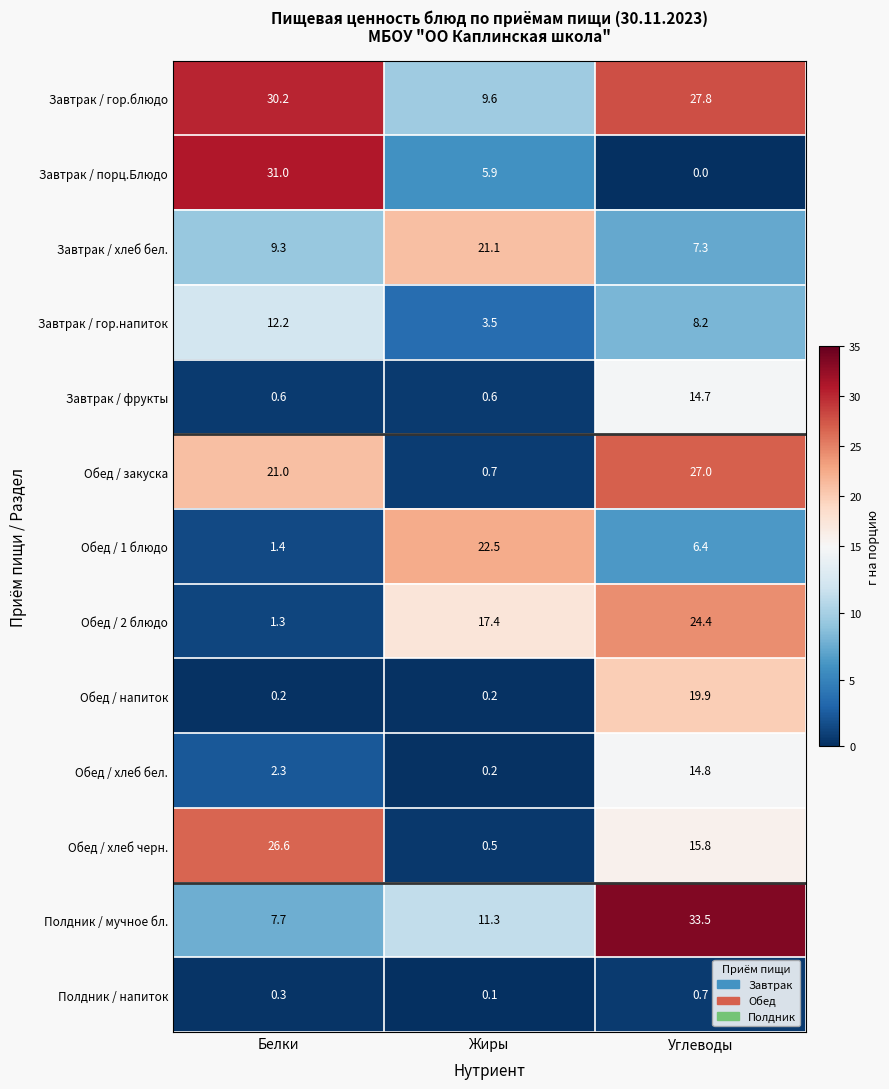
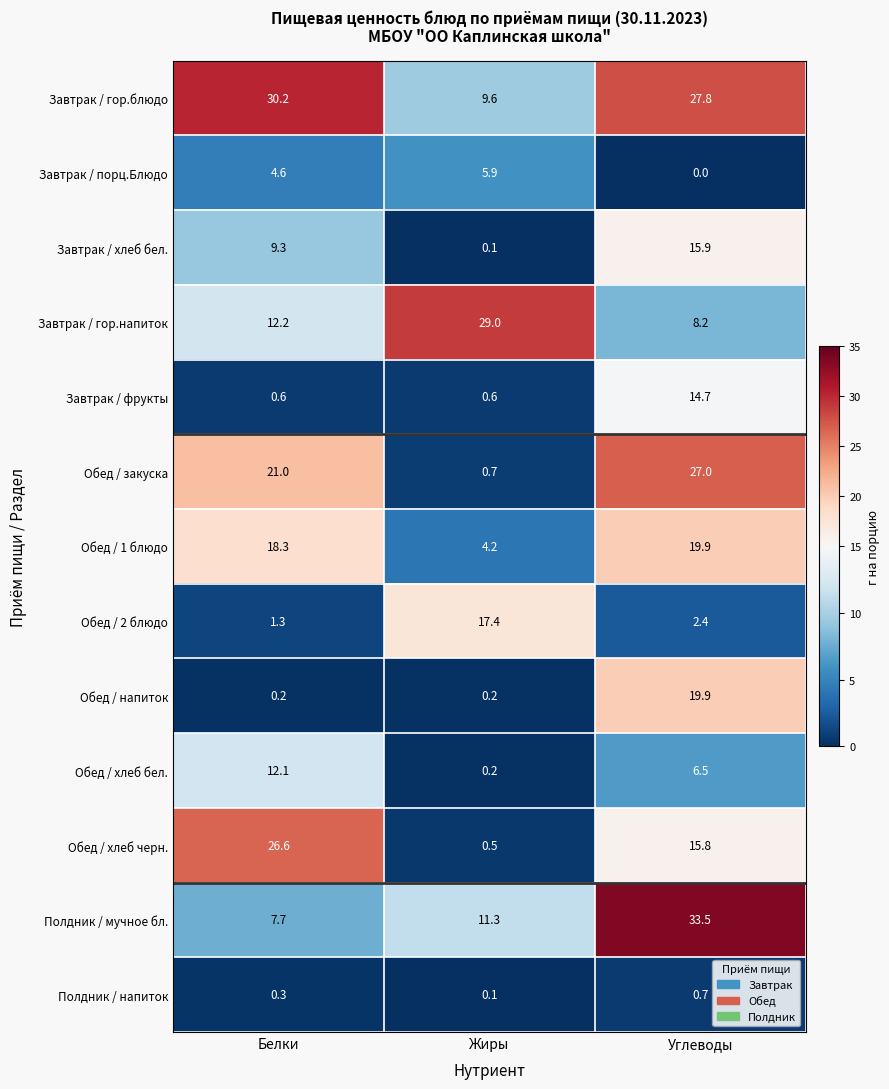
  {
    "Завтрак / гор.блюдо": {
      "Белки": 30.2,
      "Жиры": 9.6,
      "Углеводы": 27.8
    },
    "Завтрак / порц.Блюдо": {
-     "Белки": 31.0,
+     "Белки": 4.6,
      "Жиры": 5.9,
      "Углеводы": 0.0
    },
    "Завтрак / хлеб бел.": {
      "Белки": 9.3,
-     "Жиры": 21.1,
-     "Углеводы": 7.3
+     "Жиры": 0.1,
+     "Углеводы": 15.9
    },
    "Завтрак / гор.напиток": {
      "Белки": 12.2,
-     "Жиры": 3.5,
+     "Жиры": 29.0,
      "Углеводы": 8.2
    },
    "Завтрак / фрукты": {
      "Белки": 0.6,
      "Жиры": 0.6,
      "Углеводы": 14.7
    },
    "Обед / закуска": {
      "Белки": 21.0,
      "Жиры": 0.7,
      "Углеводы": 27.0
    },
    "Обед / 1 блюдо": {
-     "Белки": 1.4,
-     "Жиры": 22.5,
-     "Углеводы": 6.4
+     "Белки": 18.3,
+     "Жиры": 4.2,
+     "Углеводы": 19.9
    },
    "Обед / 2 блюдо": {
      "Белки": 1.3,
      "Жиры": 17.4,
-     "Углеводы": 24.4
+     "Углеводы": 2.4
    },
    "Обед / напиток": {
      "Белки": 0.2,
      "Жиры": 0.2,
      "Углеводы": 19.9
    },
    "Обед / хлеб бел.": {
-     "Белки": 2.3,
+     "Белки": 12.1,
      "Жиры": 0.2,
-     "Углеводы": 14.8
+     "Углеводы": 6.5
    },
    "Обед / хлеб черн.": {
      "Белки": 26.6,
      "Жиры": 0.5,
      "Углеводы": 15.8
    },
    "Полдник / мучное бл.": {
      "Белки": 7.7,
      "Жиры": 11.3,
      "Углеводы": 33.5
    },
    "Полдник / напиток": {
      "Белки": 0.3,
      "Жиры": 0.1,
      "Углеводы": 0.7
    }
  }
